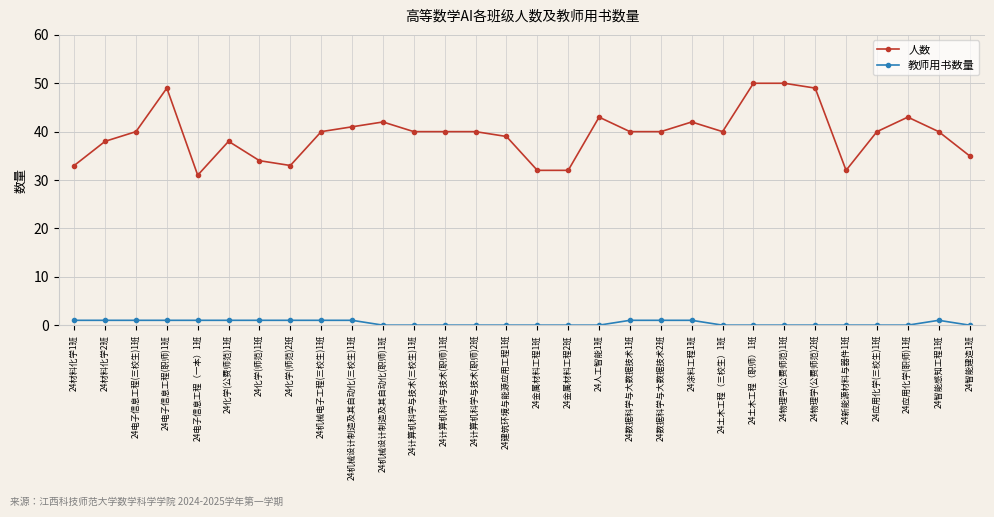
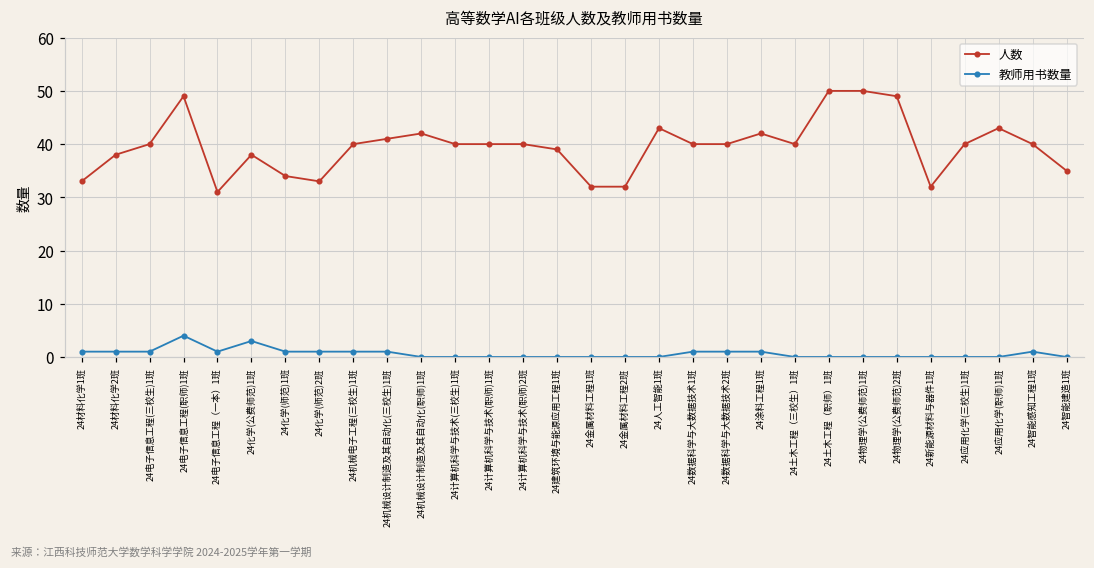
  {
    "人数": {
      "24材料化学1班": 33,
      "24材料化学2班": 38,
      "24电子信息工程(三校生)1班": 40,
      "24电子信息工程(职师)1班": 49,
      "24电子信息工程（一本）1班": 31,
      "24化学(公费师范)1班": 38,
      "24化学(师范)1班": 34,
      "24化学(师范)2班": 33,
      "24机械电子工程(三校生)1班": 40,
      "24机械设计制造及其自动化(三校生)1班": 41,
      "24机械设计制造及其自动化(职师)1班": 42,
      "24计算机科学与技术(三校生)1班": 40,
      "24计算机科学与技术(职师)1班": 40,
      "24计算机科学与技术(职师)2班": 40,
      "24建筑环境与能源应用工程1班": 39,
      "24金属材料工程1班": 32,
      "24金属材料工程2班": 32,
      "24人工智能1班": 43,
      "24数据科学与大数据技术1班": 40,
      "24数据科学与大数据技术2班": 40,
      "24涂料工程1班": 42,
      "24土木工程（三校生）1班": 40,
      "24土木工程（职师）1班": 50,
      "24物理学(公费师范)1班": 50,
      "24物理学(公费师范)2班": 49,
      "24新能源材料与器件1班": 32,
      "24应用化学(三校生)1班": 40,
      "24应用化学(职师)1班": 43,
      "24智能感知工程1班": 40,
      "24智能建造1班": 35
    },
    "教师用书数量": {
      "24材料化学1班": 1,
      "24材料化学2班": 1,
      "24电子信息工程(三校生)1班": 1,
-     "24电子信息工程(职师)1班": 1,
+     "24电子信息工程(职师)1班": 4,
      "24电子信息工程（一本）1班": 1,
-     "24化学(公费师范)1班": 1,
+     "24化学(公费师范)1班": 3,
      "24化学(师范)1班": 1,
      "24化学(师范)2班": 1,
      "24机械电子工程(三校生)1班": 1,
      "24机械设计制造及其自动化(三校生)1班": 1,
      "24机械设计制造及其自动化(职师)1班": 0,
      "24计算机科学与技术(三校生)1班": 0,
      "24计算机科学与技术(职师)1班": 0,
      "24计算机科学与技术(职师)2班": 0,
      "24建筑环境与能源应用工程1班": 0,
      "24金属材料工程1班": 0,
      "24金属材料工程2班": 0,
      "24人工智能1班": 0,
      "24数据科学与大数据技术1班": 1,
      "24数据科学与大数据技术2班": 1,
      "24涂料工程1班": 1,
      "24土木工程（三校生）1班": 0,
      "24土木工程（职师）1班": 0,
      "24物理学(公费师范)1班": 0,
      "24物理学(公费师范)2班": 0,
      "24新能源材料与器件1班": 0,
      "24应用化学(三校生)1班": 0,
      "24应用化学(职师)1班": 0,
      "24智能感知工程1班": 1,
      "24智能建造1班": 0
    }
  }
